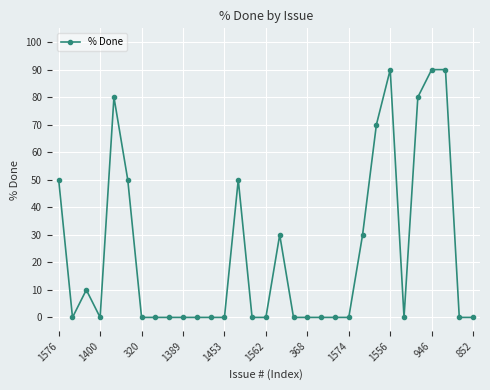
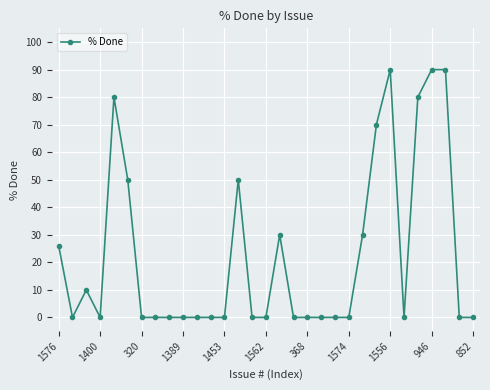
  {
-   "1576": 50,
+   "1576": 26,
    "1400": 0,
    "320": 0,
    "1389": 0,
    "1453": 0,
    "1562": 0,
    "368": 0,
    "1574": 0,
    "1556": 90,
    "946": 90,
    "852": 0
  }
